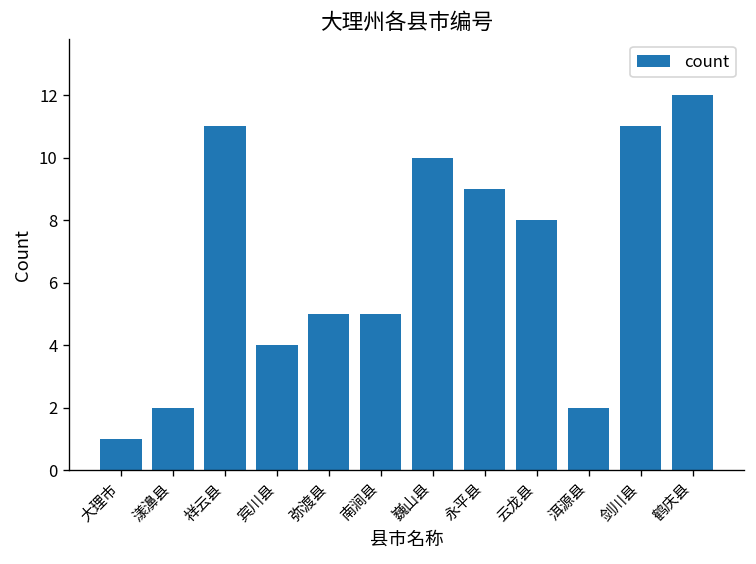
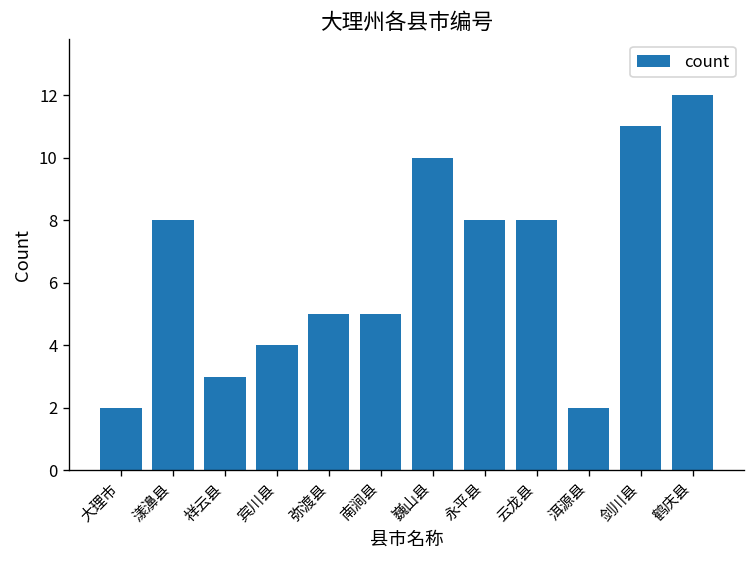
  {
-   "大理市": 1,
-   "漾濞县": 2,
-   "祥云县": 11,
+   "大理市": 2,
+   "漾濞县": 8,
+   "祥云县": 3,
    "宾川县": 4,
    "弥渡县": 5,
    "南涧县": 5,
    "巍山县": 10,
-   "永平县": 9,
+   "永平县": 8,
    "云龙县": 8,
    "洱源县": 2,
    "剑川县": 11,
    "鹤庆县": 12
  }
